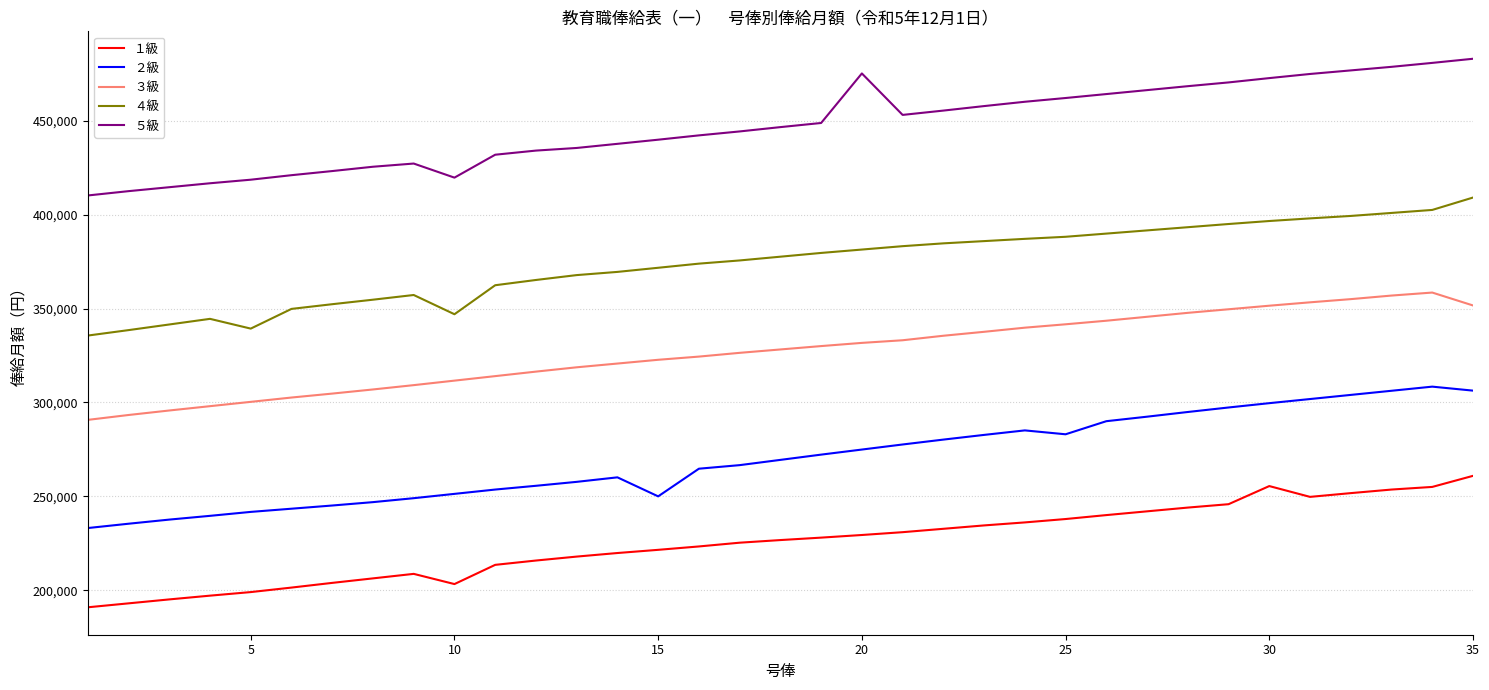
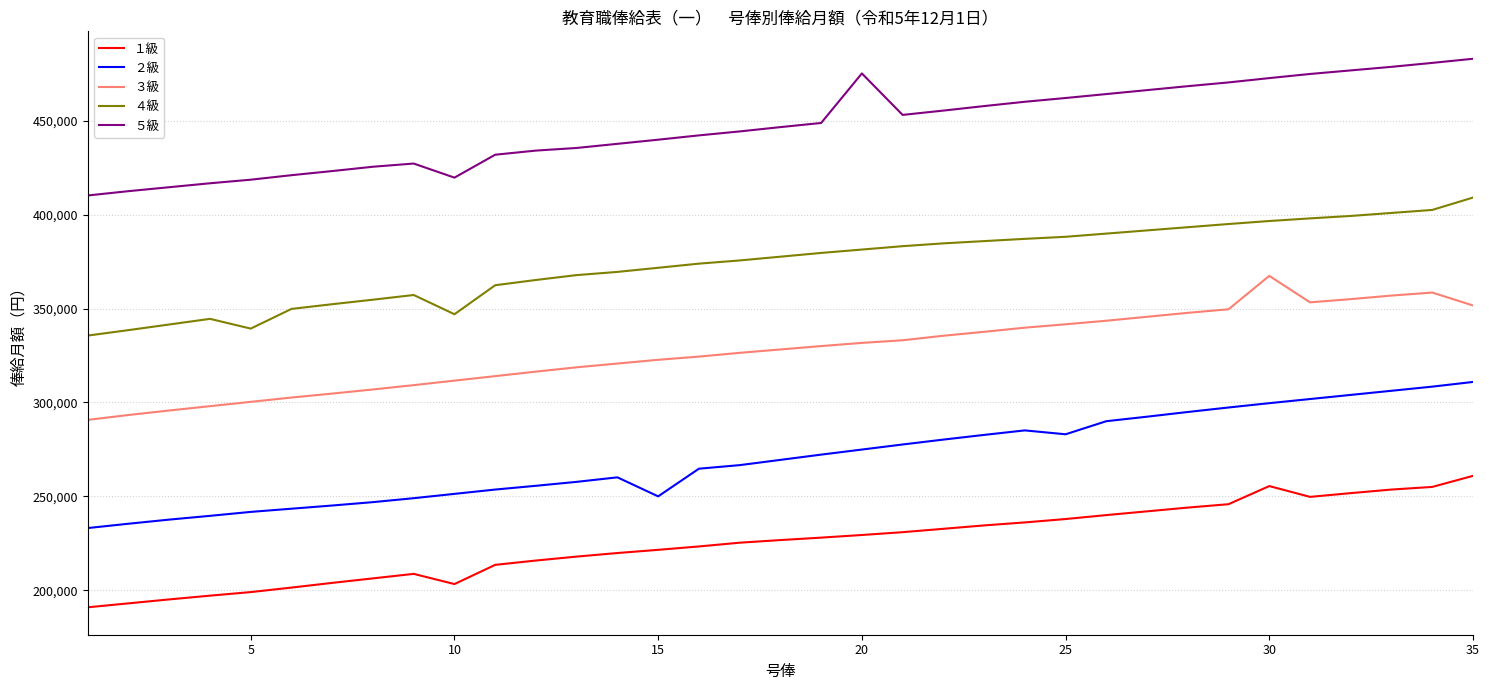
  {
    "１級": {
      "5": "199,000",
      "10": "203,000",
      "15": "222,000",
      "20": "229,000",
      "25": "238,000",
      "30": "255,000",
      "35": "261,000"
    },
    "２級": {
      "5": "242,000",
      "10": "251,000",
      "15": "250,000",
      "20": "275,000",
      "25": "283,000",
      "30": "300,000",
-     "35": "306,000"
+     "35": "311,000"
    },
    "３級": {
      "5": "300,000",
      "10": "312,000",
      "15": "323,000",
      "20": "332,000",
      "25": "342,000",
-     "30": "352,000",
+     "30": "367,000",
      "35": "352,000"
    },
    "４級": {
      "5": "339,000",
      "10": "347,000",
      "15": "372,000",
      "20": "381,000",
      "25": "388,000",
      "30": "397,000",
      "35": "409,000"
    },
    "５級": {
      "5": "419,000",
      "10": "420,000",
      "15": "440,000",
      "20": "475,000",
      "25": "462,000",
      "30": "473,000",
      "35": "483,000"
    }
  }
